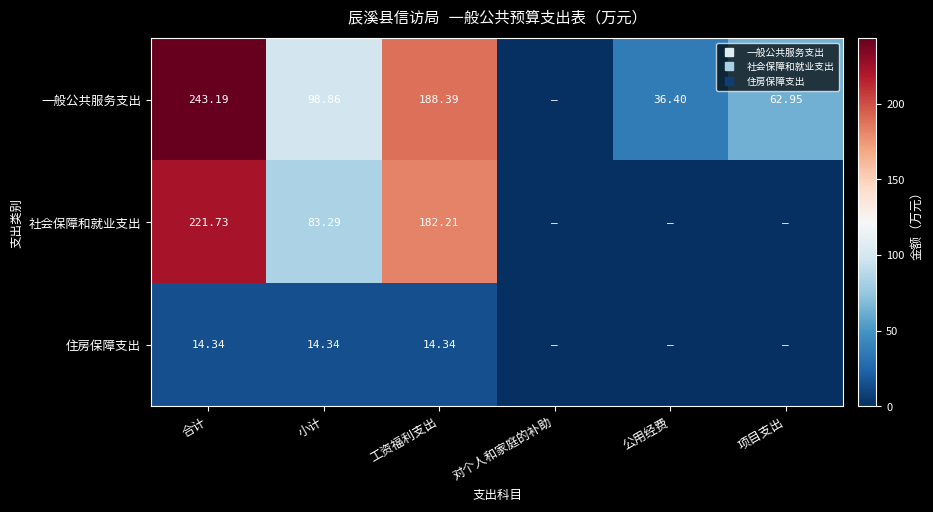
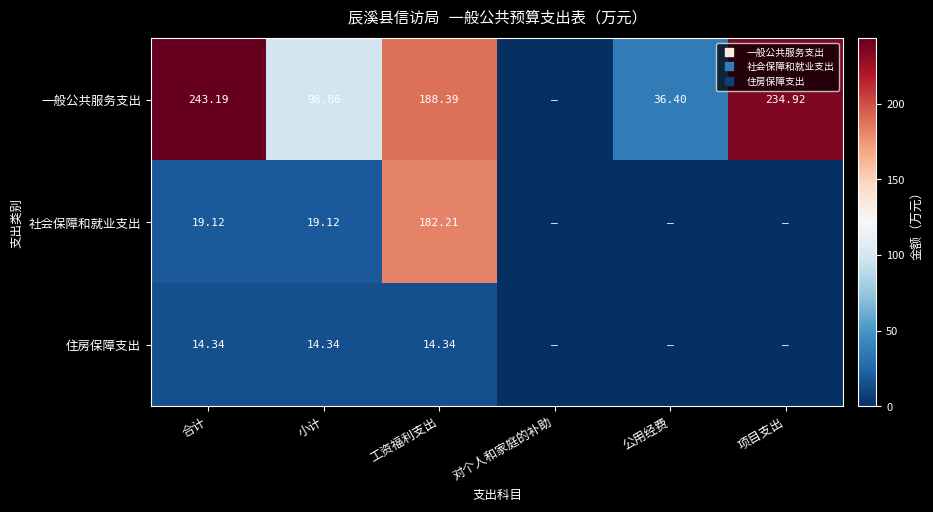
  {
    "一般公共服务支出": {
      "合计": 243.19,
      "工资福利支出": 188.39,
      "公用经费": 36.40,
-     "项目支出": 62.95
+     "项目支出": 234.92
    },
    "社会保障和就业支出": {
-     "合计": 221.73,
-     "小计": 83.29,
+     "合计": 19.12,
+     "小计": 19.12,
      "工资福利支出": 182.21
    },
    "住房保障支出": {
      "合计": 14.34,
      "小计": 14.34,
      "工资福利支出": 14.34
    }
  }
